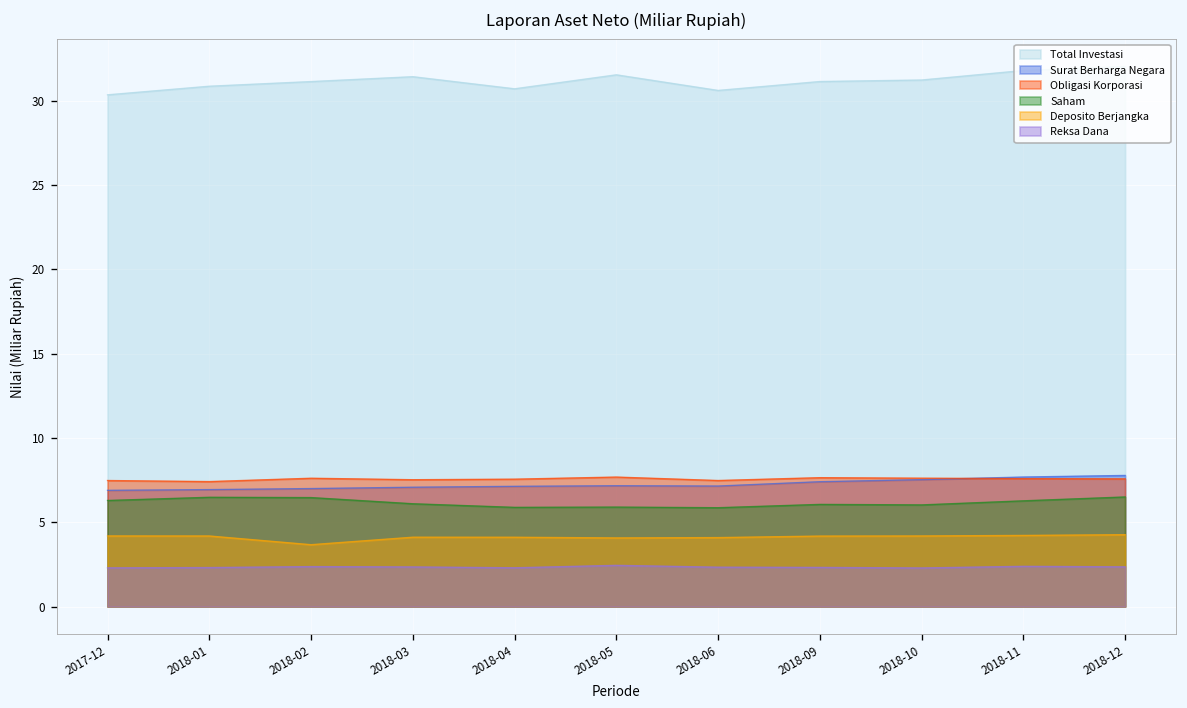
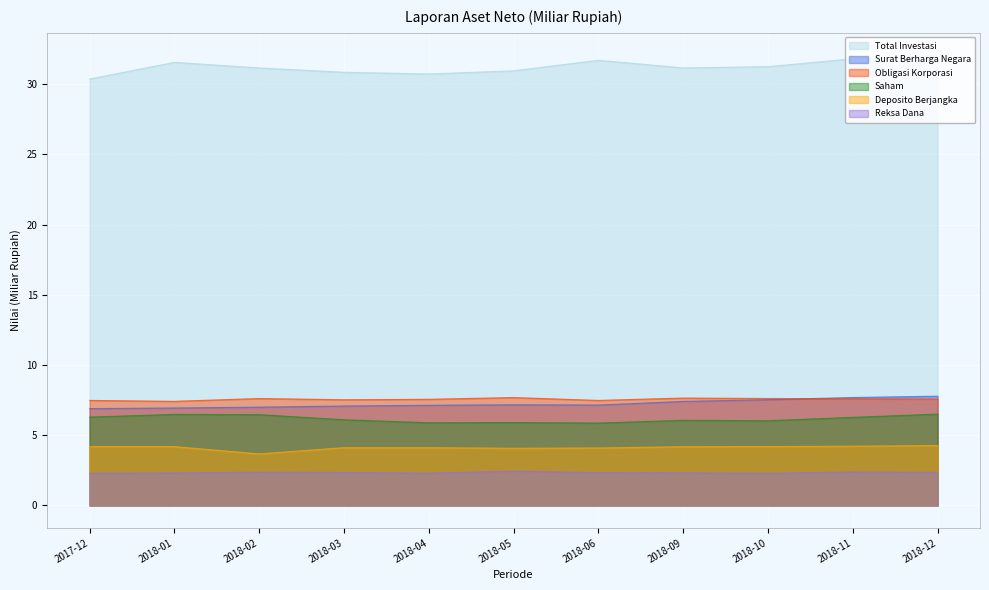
  {
    "Total Investasi": {
      "2017-12": 30.4,
-     "2018-01": 30.9,
+     "2018-01": 31.5,
      "2018-02": 31.1,
-     "2018-03": 31.4,
+     "2018-03": 30.8,
      "2018-04": 30.7,
-     "2018-05": 31.5,
-     "2018-06": 30.6,
+     "2018-05": 30.9,
+     "2018-06": 31.7,
      "2018-09": 31.2,
      "2018-10": 31.2
    },
    "Obligasi Korporasi": {
      "2017-12": 7.5,
      "2018-01": 7.4,
      "2018-02": 7.6,
      "2018-03": 7.5,
      "2018-04": 7.6,
      "2018-05": 7.7,
      "2018-06": 7.5,
      "2018-09": 7.6,
      "2018-12": 7.6
    },
    "Saham": {
      "2017-12": 6.3,
      "2018-01": 6.5,
      "2018-02": 6.5,
      "2018-03": 6.1,
      "2018-04": 5.9,
      "2018-05": 5.9,
      "2018-06": 5.9,
      "2018-09": 6.1,
      "2018-10": 6.0,
      "2018-11": 6.3,
      "2018-12": 6.5
    },
    "Deposito Berjangka": {
      "2017-12": 4.2,
      "2018-01": 4.2,
      "2018-02": 3.7,
      "2018-03": 4.1,
      "2018-04": 4.1,
      "2018-05": 4.1,
      "2018-06": 4.1,
      "2018-09": 4.2,
      "2018-10": 4.2,
      "2018-11": 4.2,
      "2018-12": 4.3
    }
  }
